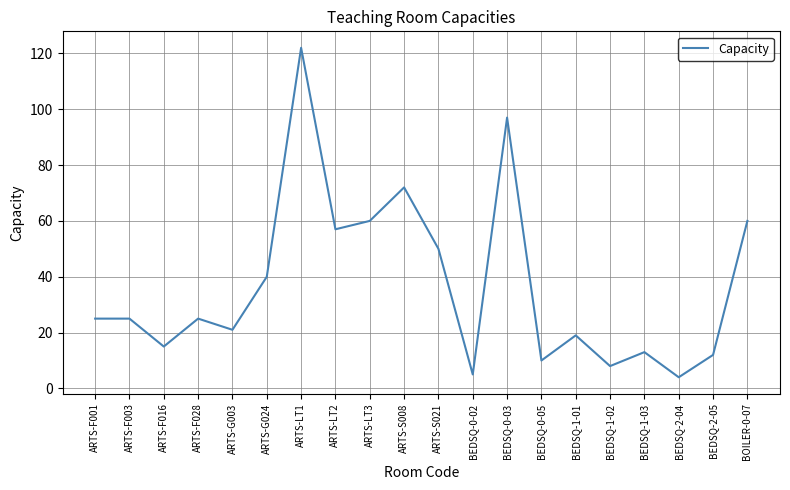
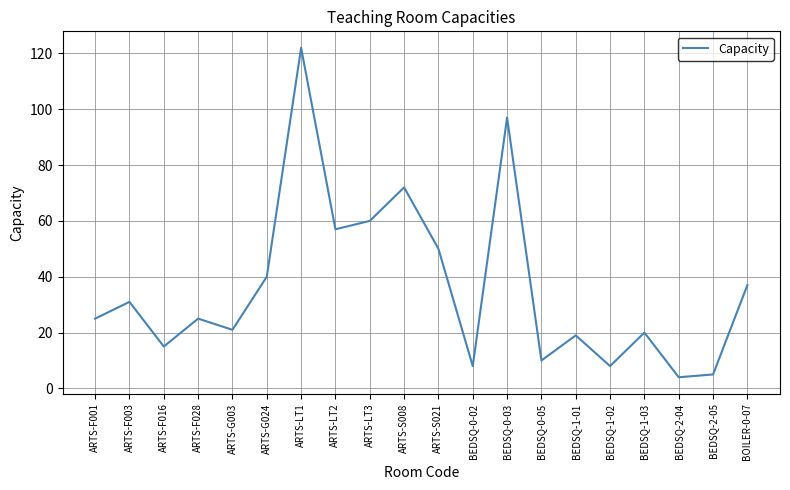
  {
    "ARTS-F001": 25,
-   "ARTS-F003": 25,
+   "ARTS-F003": 31,
    "ARTS-F016": 15,
    "ARTS-F028": 25,
    "ARTS-G003": 21,
    "ARTS-G024": 40,
    "ARTS-LT1": 122,
    "ARTS-LT2": 57,
    "ARTS-LT3": 60,
    "ARTS-S008": 72,
    "ARTS-S021": 50,
-   "BEDSQ-0-02": 5,
+   "BEDSQ-0-02": 8,
    "BEDSQ-0-03": 97,
    "BEDSQ-0-05": 10,
    "BEDSQ-1-01": 19,
    "BEDSQ-1-02": 8,
-   "BEDSQ-1-03": 13,
+   "BEDSQ-1-03": 20,
    "BEDSQ-2-04": 4,
-   "BEDSQ-2-05": 12,
-   "BOILER-0-07": 60
+   "BEDSQ-2-05": 5,
+   "BOILER-0-07": 37
  }
